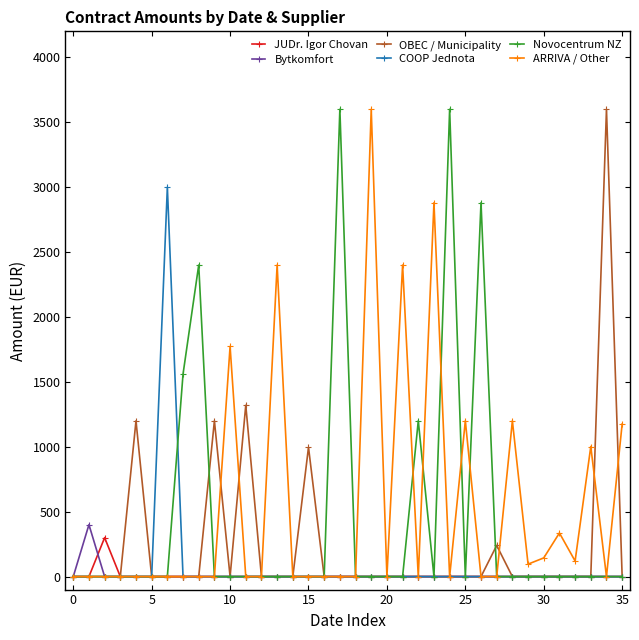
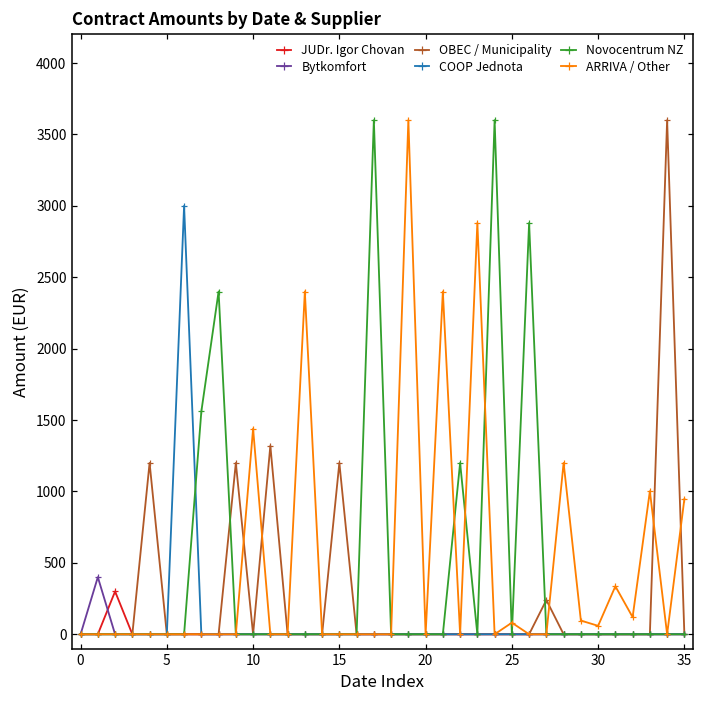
  {
    "OBEC / Municipality": {
-     "15": 1000
+     "15": 1200
    },
    "ARRIVA / Other": {
-     "10": 1770,
-     "25": 1200,
-     "30": 140,
-     "35": 1180
+     "10": 1440,
+     "25": 80,
+     "30": 60,
+     "35": 950
    }
  }
